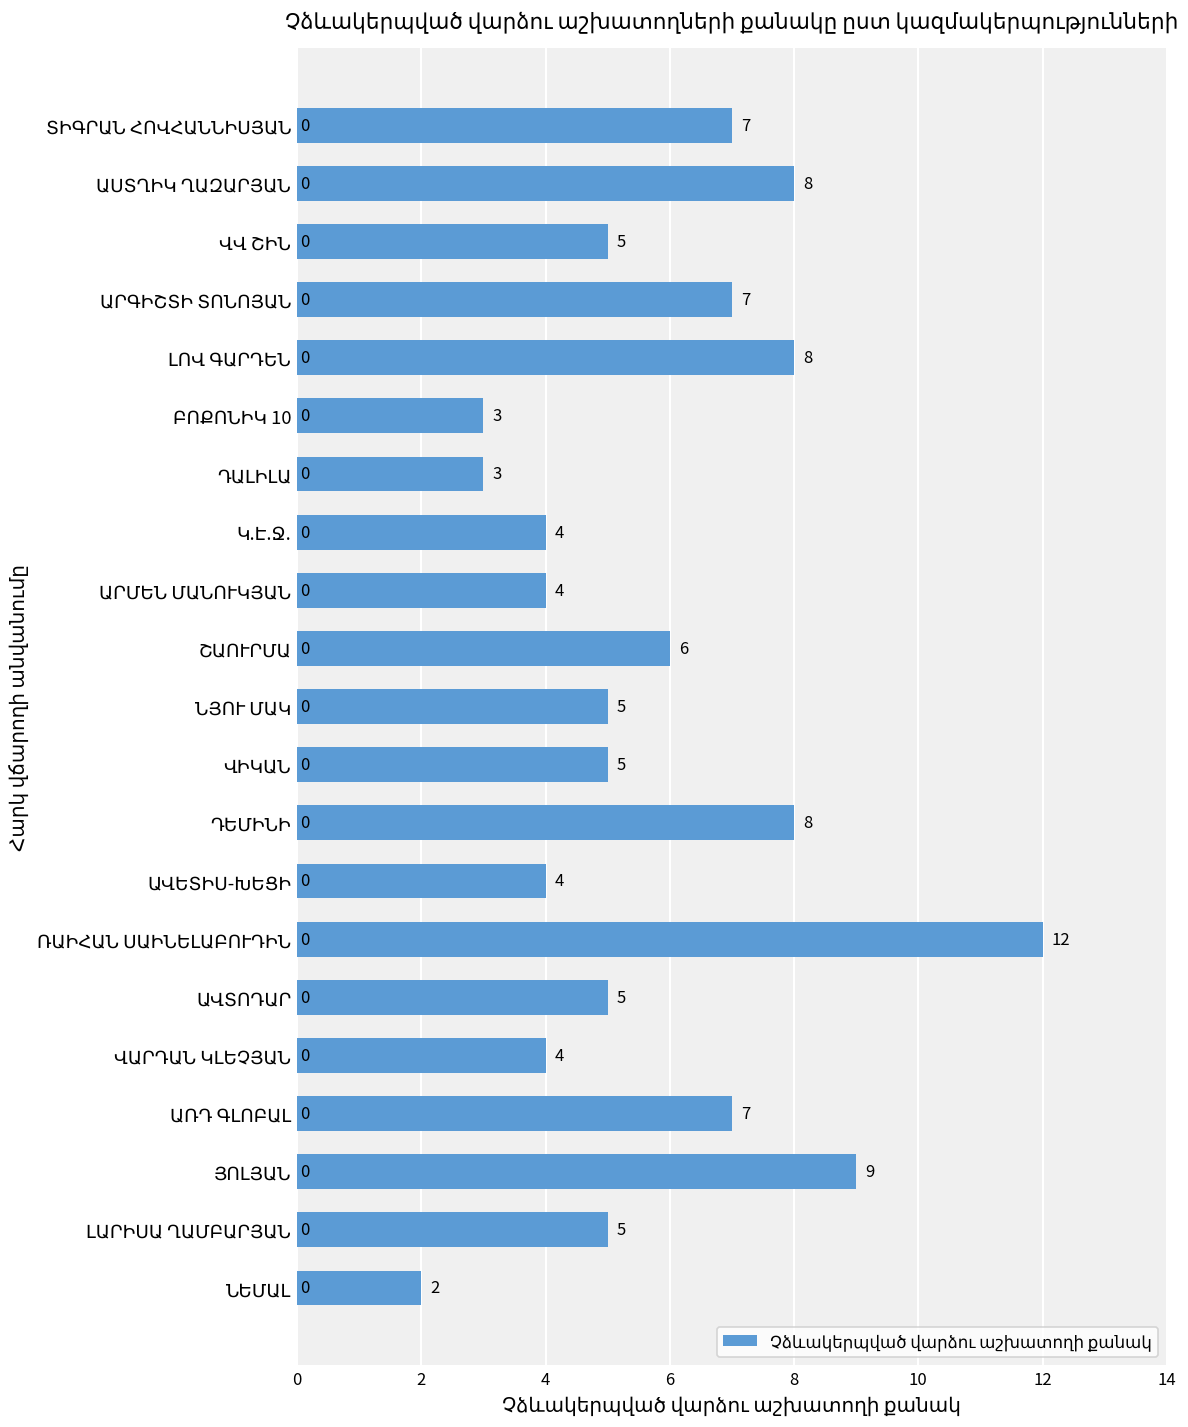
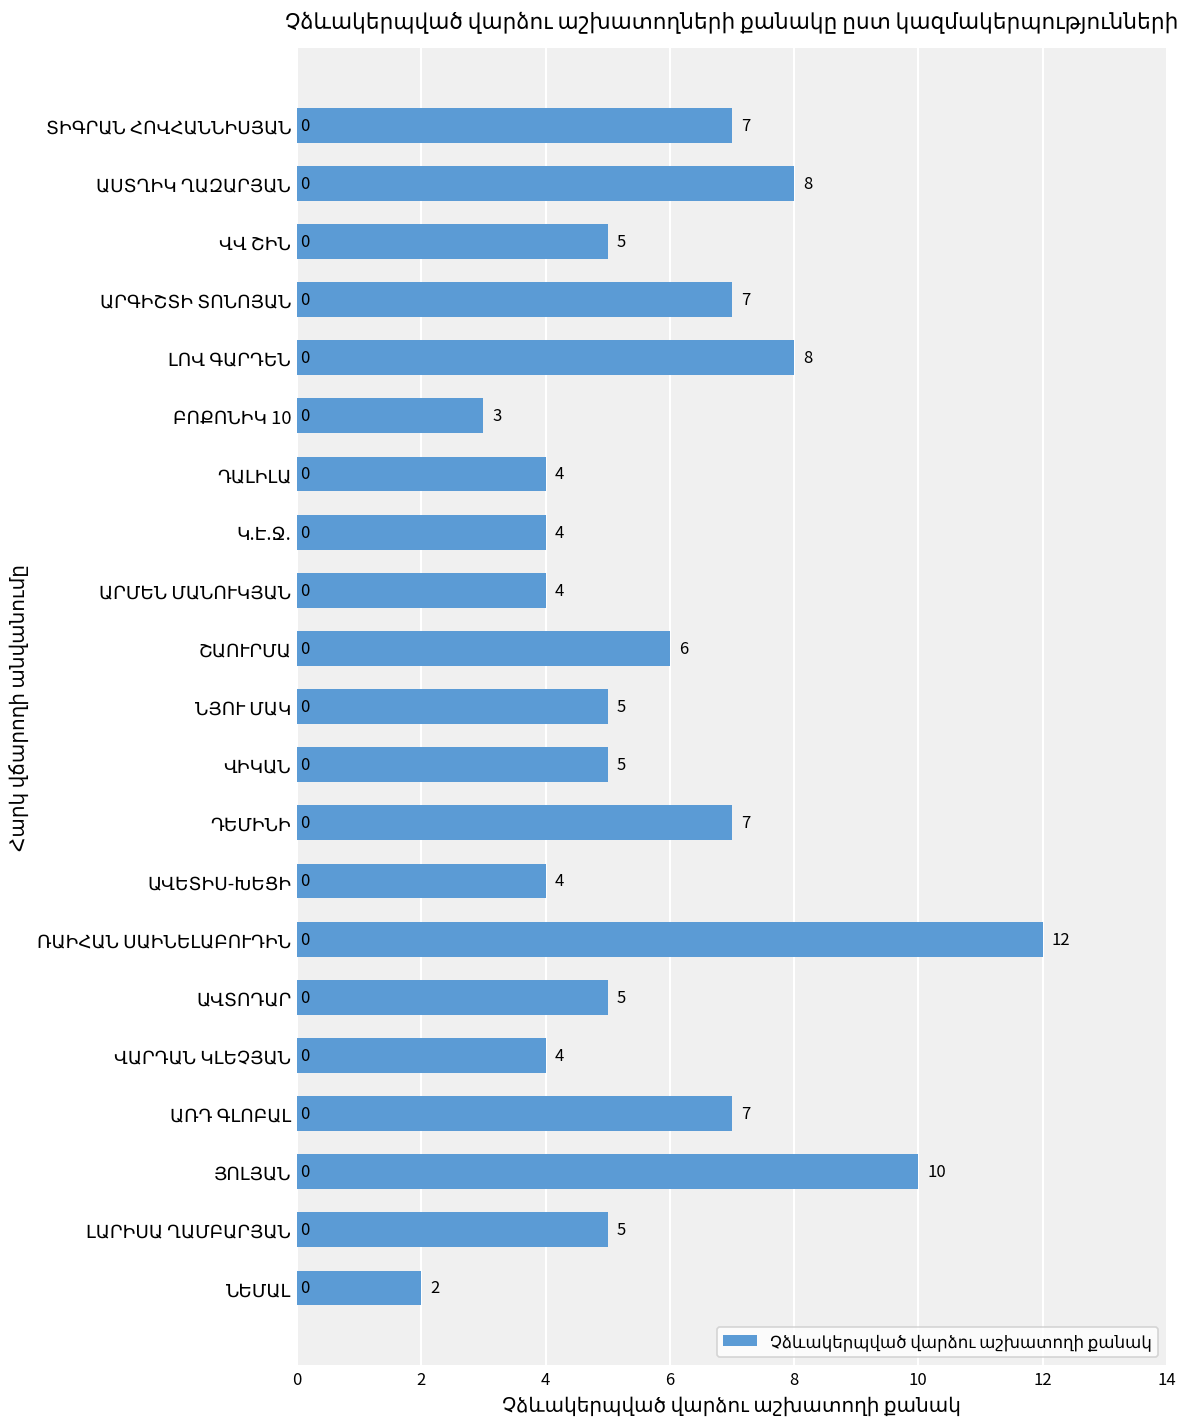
  {
    "ՏԻԳՐԱՆ ՀՈՎՀԱՆՆԻՍՅԱՆ": 7,
    "ԱՍՏՂԻԿ ՂԱԶԱՐՅԱՆ": 8,
    "ՎՎ ՇԻՆ": 5,
    "ԱՐԳԻՇՏԻ ՏՈՆՈՅԱՆ": 7,
    "ԼՈՎ ԳԱՐԴԵՆ": 8,
    "ԲՈՔՈՆԻԿ 10": 3,
-   "ԴԱԼԻԼԱ": 3,
+   "ԴԱԼԻԼԱ": 4,
    "Կ.Է.Ջ.": 4,
    "ԱՐՄԵՆ ՄԱՆՈՒԿՅԱՆ": 4,
    "ՇԱՈՒՐՄԱ": 6,
    "ՆՅՈՒ ՄԱԿ": 5,
    "ՎԻԿԱՆ": 5,
-   "ԴԵՄԻՆԻ": 8,
+   "ԴԵՄԻՆԻ": 7,
    "ԱՎԵՏԻՍ-ԽԵՑԻ": 4,
    "ՌԱԻՀԱՆ ՍԱԻՆԵԼԱԲՈՒԴԻՆ": 12,
    "ԱՎՏՈԴԱՐ": 5,
    "ՎԱՐԴԱՆ ԿԼԵՉՅԱՆ": 4,
    "ԱՌԴ ԳԼՈԲԱԼ": 7,
-   "ՅՈԼՅԱՆ": 9,
+   "ՅՈԼՅԱՆ": 10,
    "ԼԱՐԻՍԱ ՂԱՄԲԱՐՅԱՆ": 5,
    "ՆԵՄԱԼ": 2
  }
